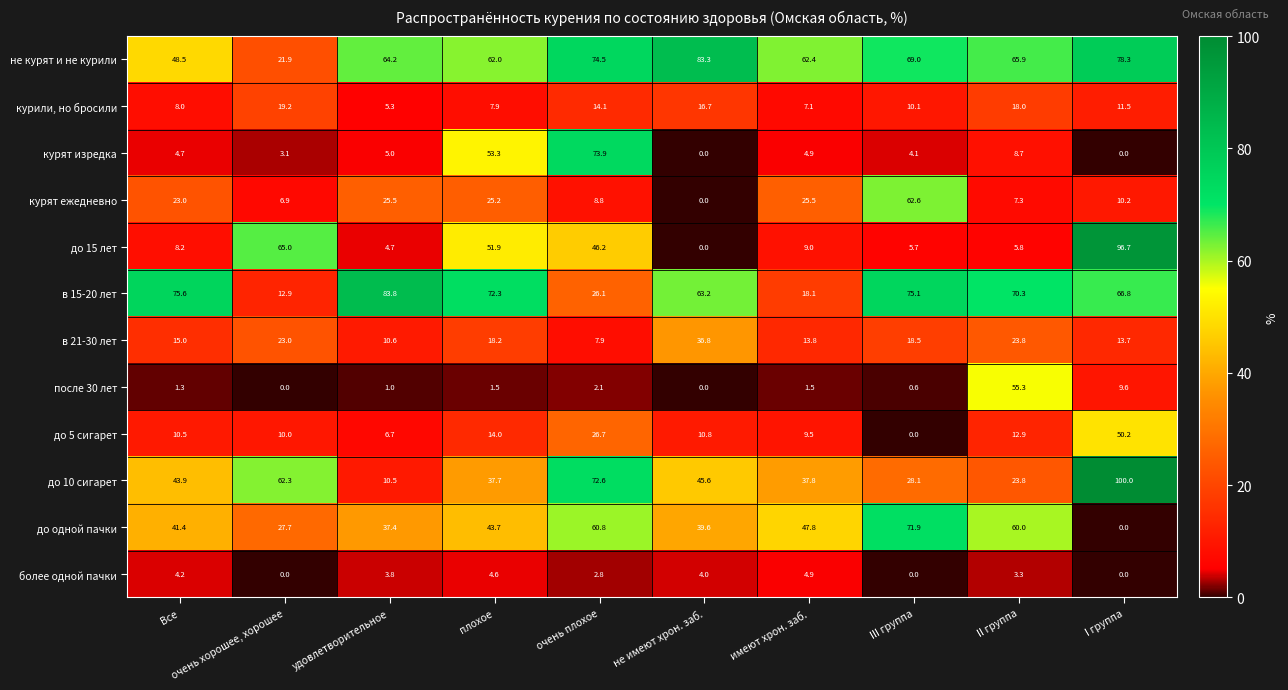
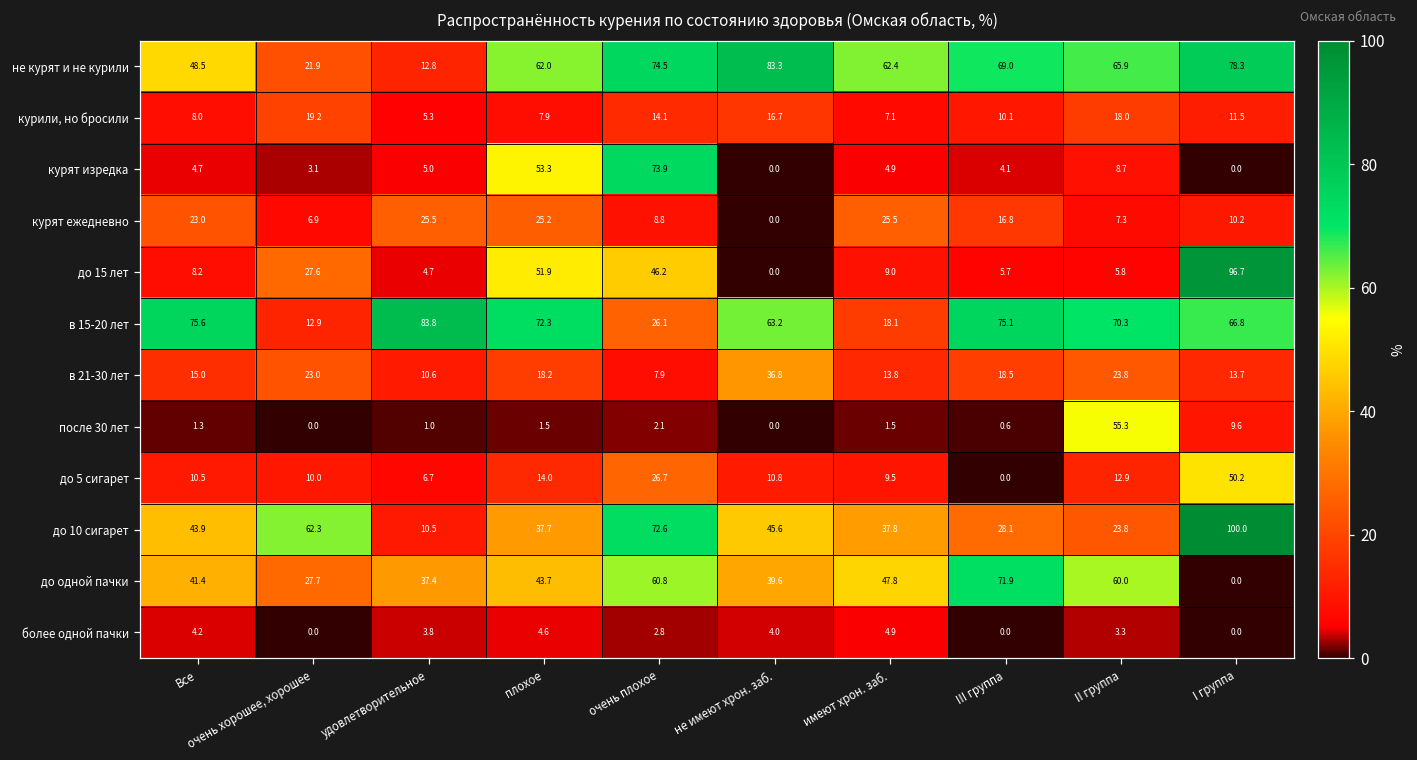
  {
    "не курят и не курили": {
      "Все": 48.5,
      "очень хорошее, хорошее": 21.9,
-     "удовлетворительное": 64.2,
+     "удовлетворительное": 12.8,
      "плохое": 62.0,
      "очень плохое": 74.5,
      "не имеют хрон. заб.": 83.3,
      "имеют хрон. заб.": 62.4,
      "III группа": 69.0,
      "II группа": 65.9,
      "I группа": 78.3
    },
    "курили, но бросили": {
      "Все": 8.0,
      "очень хорошее, хорошее": 19.2,
      "удовлетворительное": 5.3,
      "плохое": 7.9,
      "очень плохое": 14.1,
      "не имеют хрон. заб.": 16.7,
      "имеют хрон. заб.": 7.1,
      "III группа": 10.1,
      "II группа": 18.0,
      "I группа": 11.5
    },
    "курят изредка": {
      "Все": 4.7,
      "очень хорошее, хорошее": 3.1,
      "удовлетворительное": 5.0,
      "плохое": 53.3,
      "очень плохое": 73.9,
      "не имеют хрон. заб.": 0.0,
      "имеют хрон. заб.": 4.9,
      "III группа": 4.1,
      "II группа": 8.7,
      "I группа": 0.0
    },
    "курят ежедневно": {
      "Все": 23.0,
      "очень хорошее, хорошее": 6.9,
      "удовлетворительное": 25.5,
      "плохое": 25.2,
      "очень плохое": 8.8,
      "не имеют хрон. заб.": 0.0,
      "имеют хрон. заб.": 25.5,
-     "III группа": 62.6,
+     "III группа": 16.8,
      "II группа": 7.3,
      "I группа": 10.2
    },
    "до 15 лет": {
      "Все": 8.2,
-     "очень хорошее, хорошее": 65.0,
+     "очень хорошее, хорошее": 27.6,
      "удовлетворительное": 4.7,
      "плохое": 51.9,
      "очень плохое": 46.2,
      "не имеют хрон. заб.": 0.0,
      "имеют хрон. заб.": 9.0,
      "III группа": 5.7,
      "II группа": 5.8,
      "I группа": 96.7
    },
    "в 15-20 лет": {
      "Все": 75.6,
      "очень хорошее, хорошее": 12.9,
      "удовлетворительное": 83.8,
      "плохое": 72.3,
      "очень плохое": 26.1,
      "не имеют хрон. заб.": 63.2,
      "имеют хрон. заб.": 18.1,
      "III группа": 75.1,
      "II группа": 70.3,
      "I группа": 66.8
    },
    "в 21-30 лет": {
      "Все": 15.0,
      "очень хорошее, хорошее": 23.0,
      "удовлетворительное": 10.6,
      "плохое": 18.2,
      "очень плохое": 7.9,
      "не имеют хрон. заб.": 36.8,
      "имеют хрон. заб.": 13.8,
      "III группа": 18.5,
      "II группа": 23.8,
      "I группа": 13.7
    },
    "после 30 лет": {
      "Все": 1.3,
      "очень хорошее, хорошее": 0.0,
      "удовлетворительное": 1.0,
      "плохое": 1.5,
      "очень плохое": 2.1,
      "не имеют хрон. заб.": 0.0,
      "имеют хрон. заб.": 1.5,
      "III группа": 0.6,
      "II группа": 55.3,
      "I группа": 9.6
    },
    "до 5 сигарет": {
      "Все": 10.5,
      "очень хорошее, хорошее": 10.0,
      "удовлетворительное": 6.7,
      "плохое": 14.0,
      "очень плохое": 26.7,
      "не имеют хрон. заб.": 10.8,
      "имеют хрон. заб.": 9.5,
      "III группа": 0.0,
      "II группа": 12.9,
      "I группа": 50.2
    },
    "до 10 сигарет": {
      "Все": 43.9,
      "очень хорошее, хорошее": 62.3,
      "удовлетворительное": 10.5,
      "плохое": 37.7,
      "очень плохое": 72.6,
      "не имеют хрон. заб.": 45.6,
      "имеют хрон. заб.": 37.8,
      "III группа": 28.1,
      "II группа": 23.8,
      "I группа": 100.0
    },
    "до одной пачки": {
      "Все": 41.4,
      "очень хорошее, хорошее": 27.7,
      "удовлетворительное": 37.4,
      "плохое": 43.7,
      "очень плохое": 60.8,
      "не имеют хрон. заб.": 39.6,
      "имеют хрон. заб.": 47.8,
      "III группа": 71.9,
      "II группа": 60.0,
      "I группа": 0.0
    },
    "более одной пачки": {
      "Все": 4.2,
      "очень хорошее, хорошее": 0.0,
      "удовлетворительное": 3.8,
      "плохое": 4.6,
      "очень плохое": 2.8,
      "не имеют хрон. заб.": 4.0,
      "имеют хрон. заб.": 4.9,
      "III группа": 0.0,
      "II группа": 3.3,
      "I группа": 0.0
    }
  }
